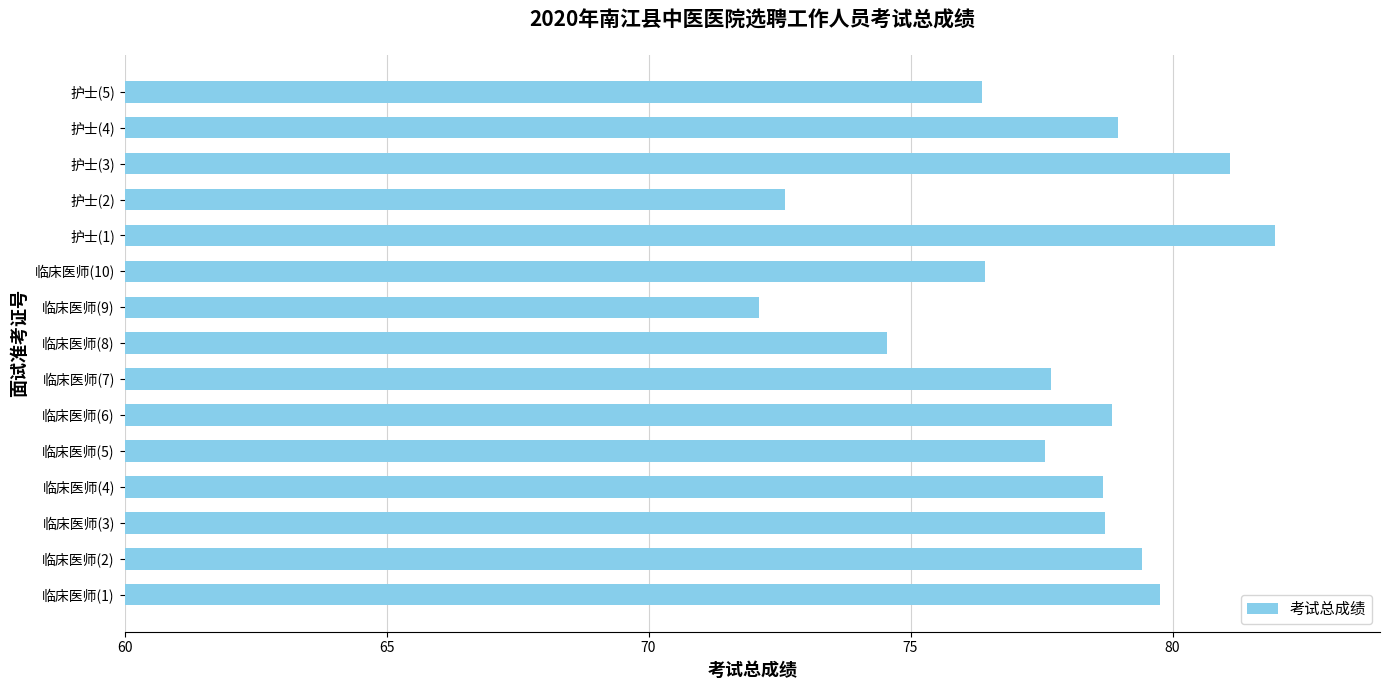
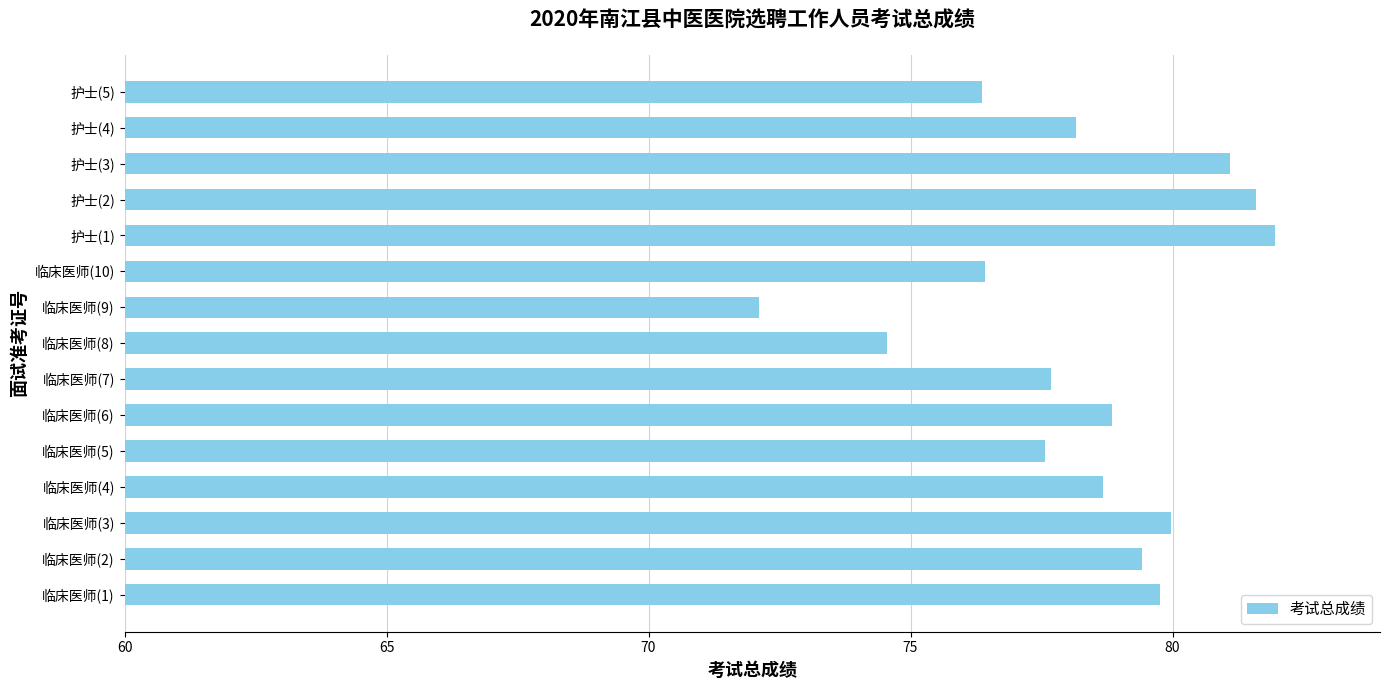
  {
    "护士(5)": 76.4,
-   "护士(4)": 79.0,
+   "护士(4)": 78.2,
    "护士(3)": 81.1,
-   "护士(2)": 72.6,
+   "护士(2)": 81.6,
    "护士(1)": 82.0,
    "临床医师(10)": 76.4,
    "临床医师(9)": 72.1,
    "临床医师(8)": 74.6,
    "临床医师(7)": 77.7,
    "临床医师(6)": 78.8,
    "临床医师(5)": 77.6,
    "临床医师(4)": 78.7,
-   "临床医师(3)": 78.7,
+   "临床医师(3)": 80.0,
    "临床医师(2)": 79.4,
    "临床医师(1)": 79.8
  }
